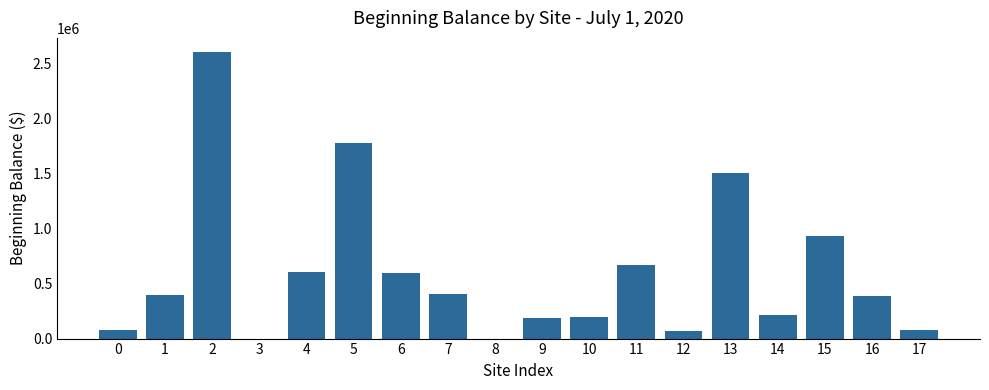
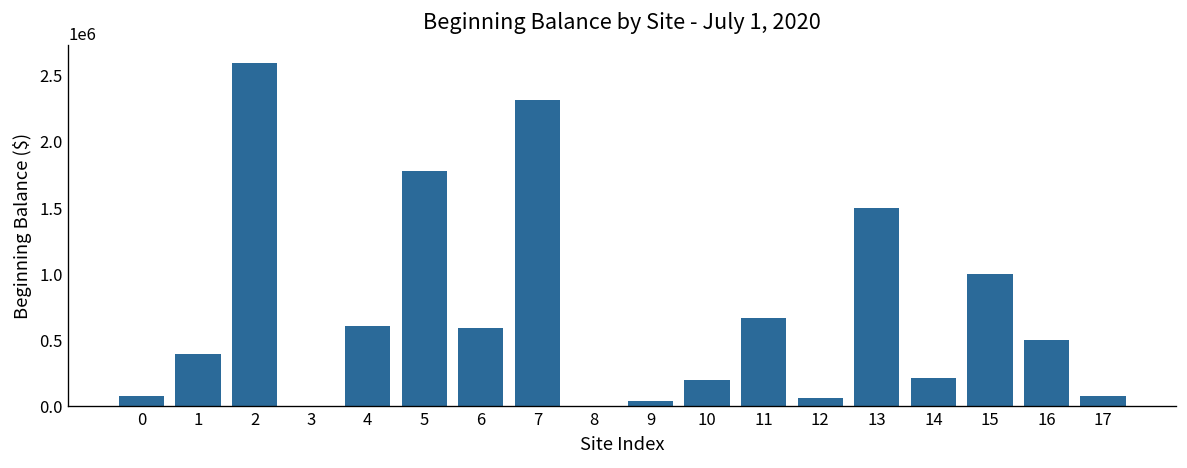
  {
    "0": 80000,
    "1": 390000,
    "2": 2600000,
    "3": 0,
    "4": 610000,
    "5": 1780000,
    "6": 590000,
-   "7": 400000,
+   "7": 2320000,
    "8": 0,
-   "9": 190000,
+   "9": 40000,
    "10": 200000,
    "11": 670000,
    "12": 60000,
    "13": 1500000,
    "14": 220000,
-   "15": 930000,
-   "16": 380000,
+   "15": 1000000,
+   "16": 500000,
    "17": 70000
  }
